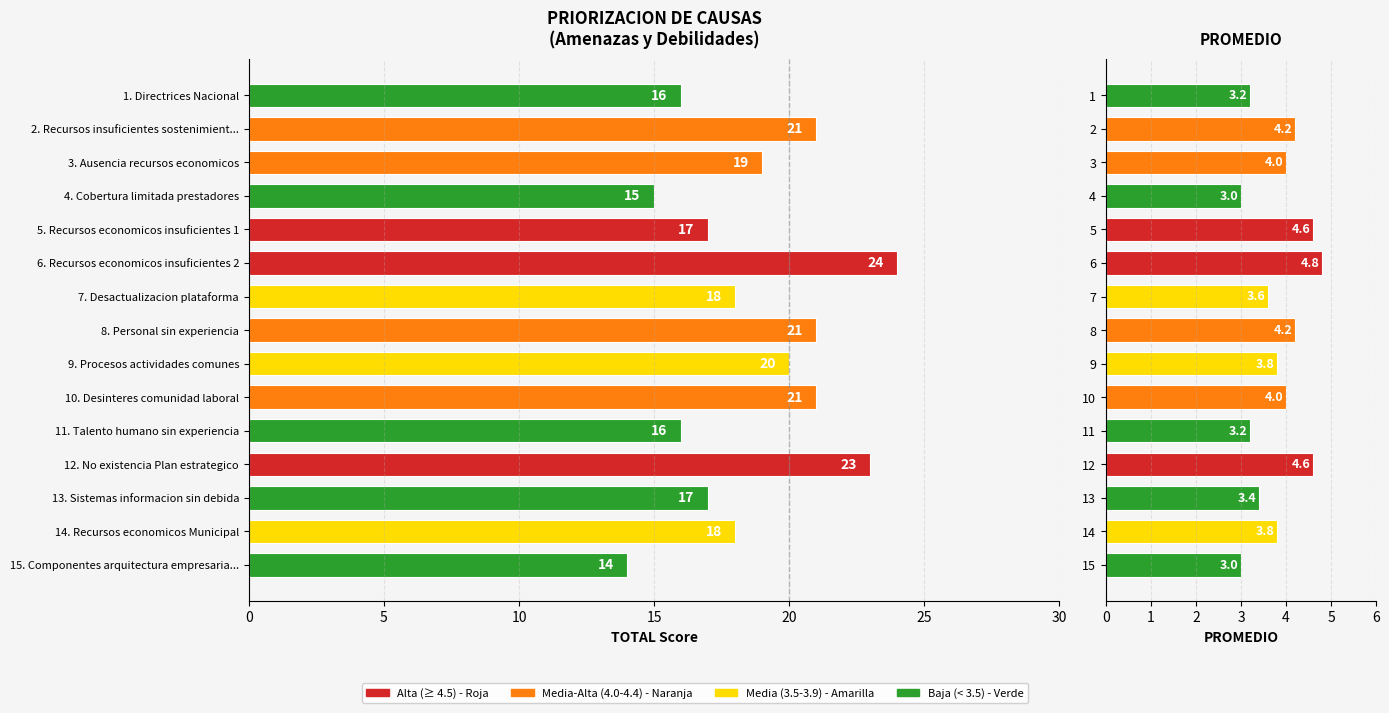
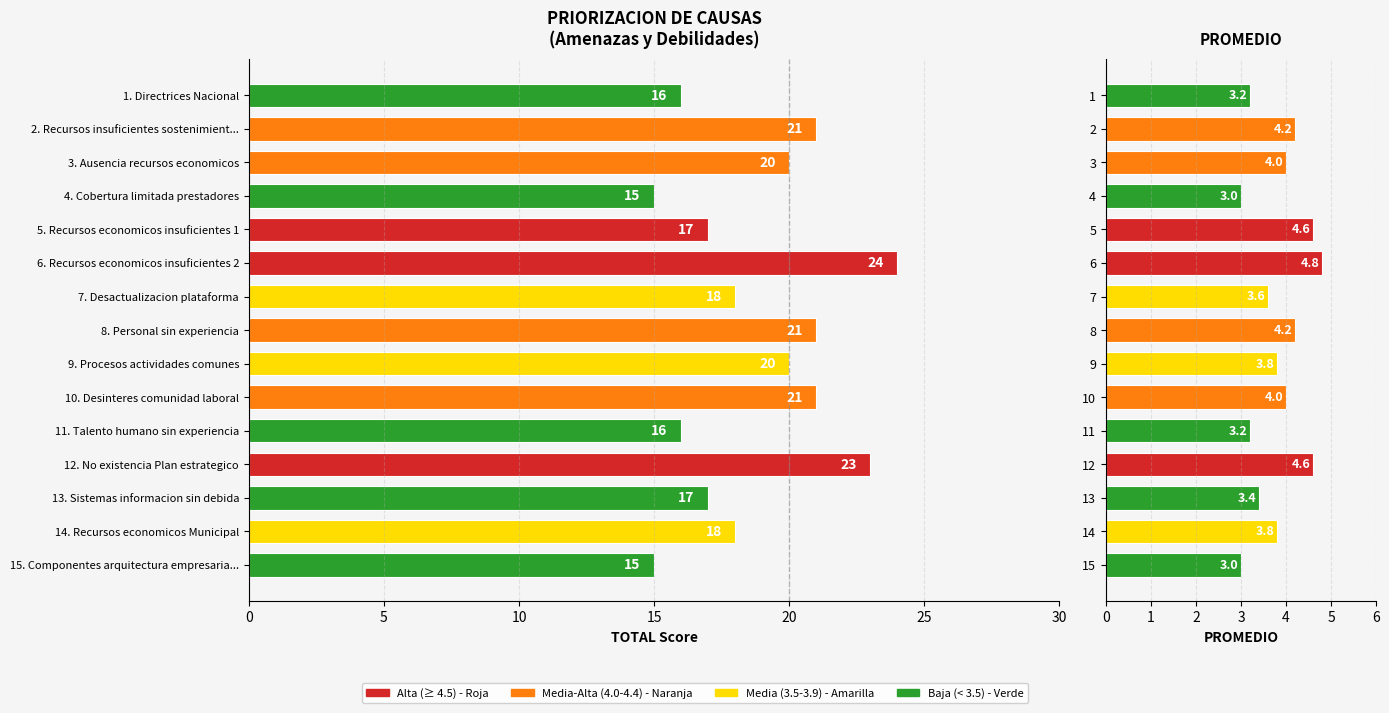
  {
    "PRIORIZACION DE CAUSAS (Amenazas y Debilidades)": {
      "1. Directrices Nacional": 16,
      "2. Recursos insuficientes sostenimient...": 21,
-     "3. Ausencia recursos economicos": 19,
+     "3. Ausencia recursos economicos": 20,
      "4. Cobertura limitada prestadores": 15,
      "5. Recursos economicos insuficientes 1": 17,
      "6. Recursos economicos insuficientes 2": 24,
      "7. Desactualizacion plataforma": 18,
      "8. Personal sin experiencia": 21,
      "9. Procesos actividades comunes": 20,
      "10. Desinteres comunidad laboral": 21,
      "11. Talento humano sin experiencia": 16,
      "12. No existencia Plan estrategico": 23,
      "13. Sistemas informacion sin debida": 17,
      "14. Recursos economicos Municipal": 18,
-     "15. Componentes arquitectura empresaria...": 14
+     "15. Componentes arquitectura empresaria...": 15
    },
    "PROMEDIO": {
      "1": 3.2,
      "2": 4.2,
      "3": 4.0,
      "4": 3.0,
      "5": 4.6,
      "6": 4.8,
      "7": 3.6,
      "8": 4.2,
      "9": 3.8,
      "10": 4.0,
      "11": 3.2,
      "12": 4.6,
      "13": 3.4,
      "14": 3.8,
      "15": 3.0
    }
  }
